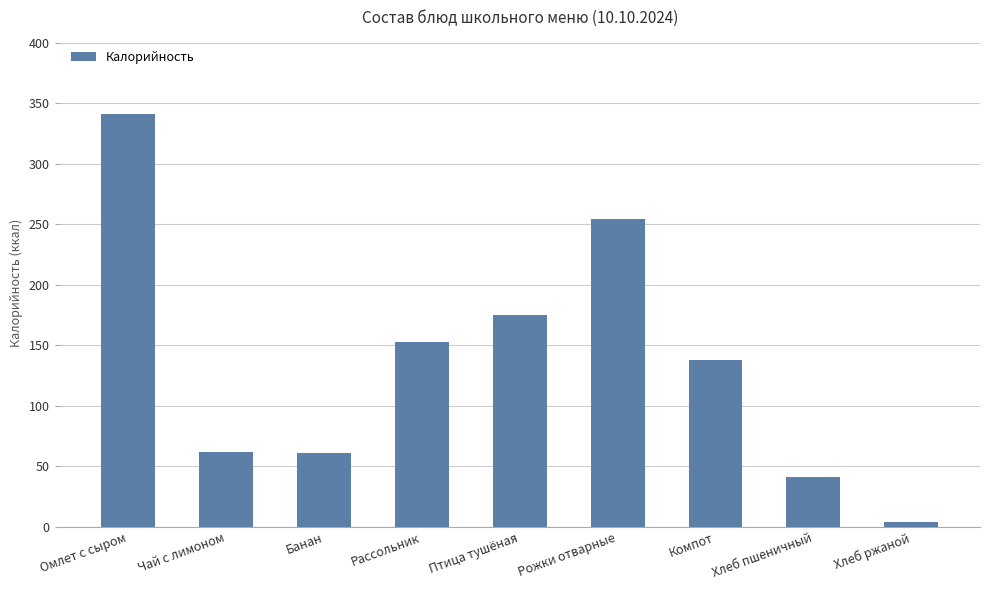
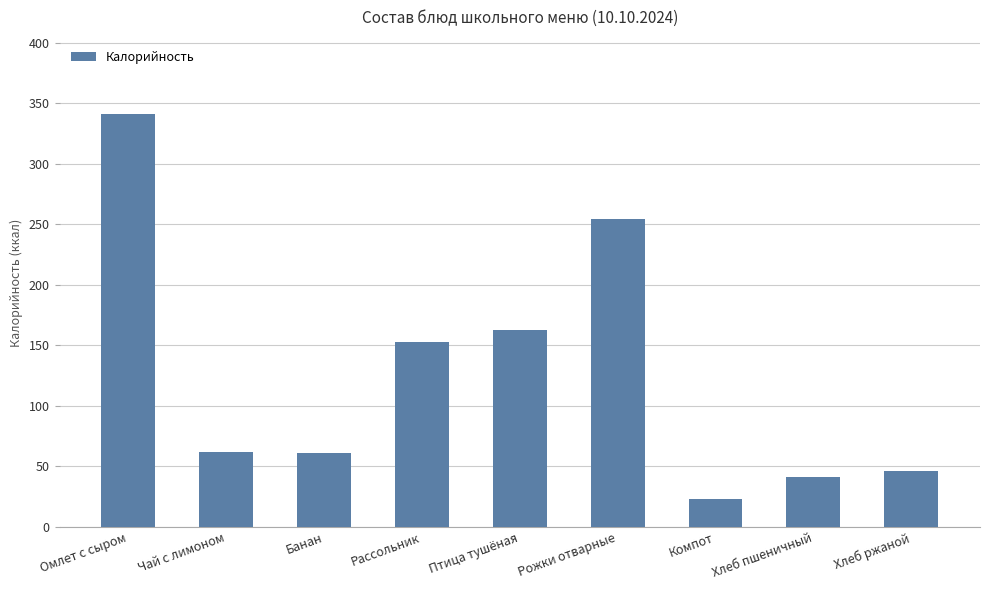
  {
    "Омлет с сыром": 341,
    "Чай с лимоном": 62,
    "Банан": 61,
    "Рассольник": 153,
-   "Птица тушёная": 175,
+   "Птица тушёная": 163,
    "Рожки отварные": 254,
-   "Компот": 138,
+   "Компот": 23,
    "Хлеб пшеничный": 41,
-   "Хлеб ржаной": 4
+   "Хлеб ржаной": 46
  }
